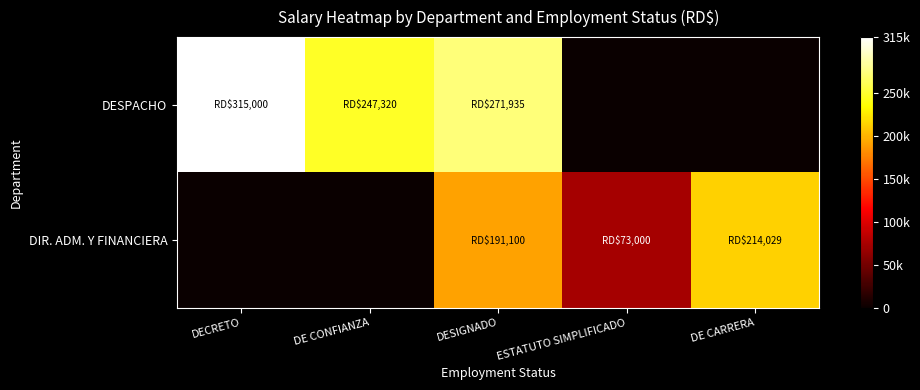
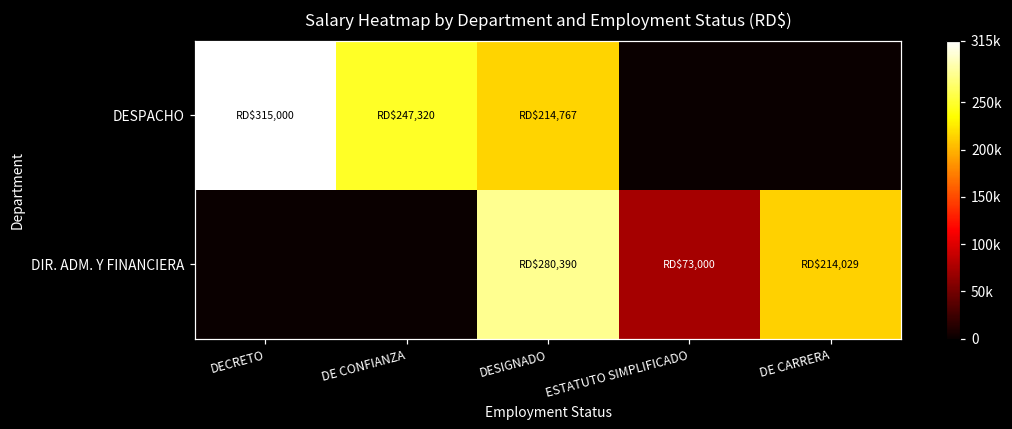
  {
    "DESPACHO": {
      "DECRETO": "$315,000",
      "DE CONFIANZA": "$247,320",
-     "DESIGNADO": "$271,935"
+     "DESIGNADO": "$214,767"
    },
    "DIR. ADM. Y FINANCIERA": {
-     "DESIGNADO": "$191,100",
+     "DESIGNADO": "$280,390",
      "ESTATUTO SIMPLIFICADO": "$73,000",
      "DE CARRERA": "$214,029"
    }
  }
